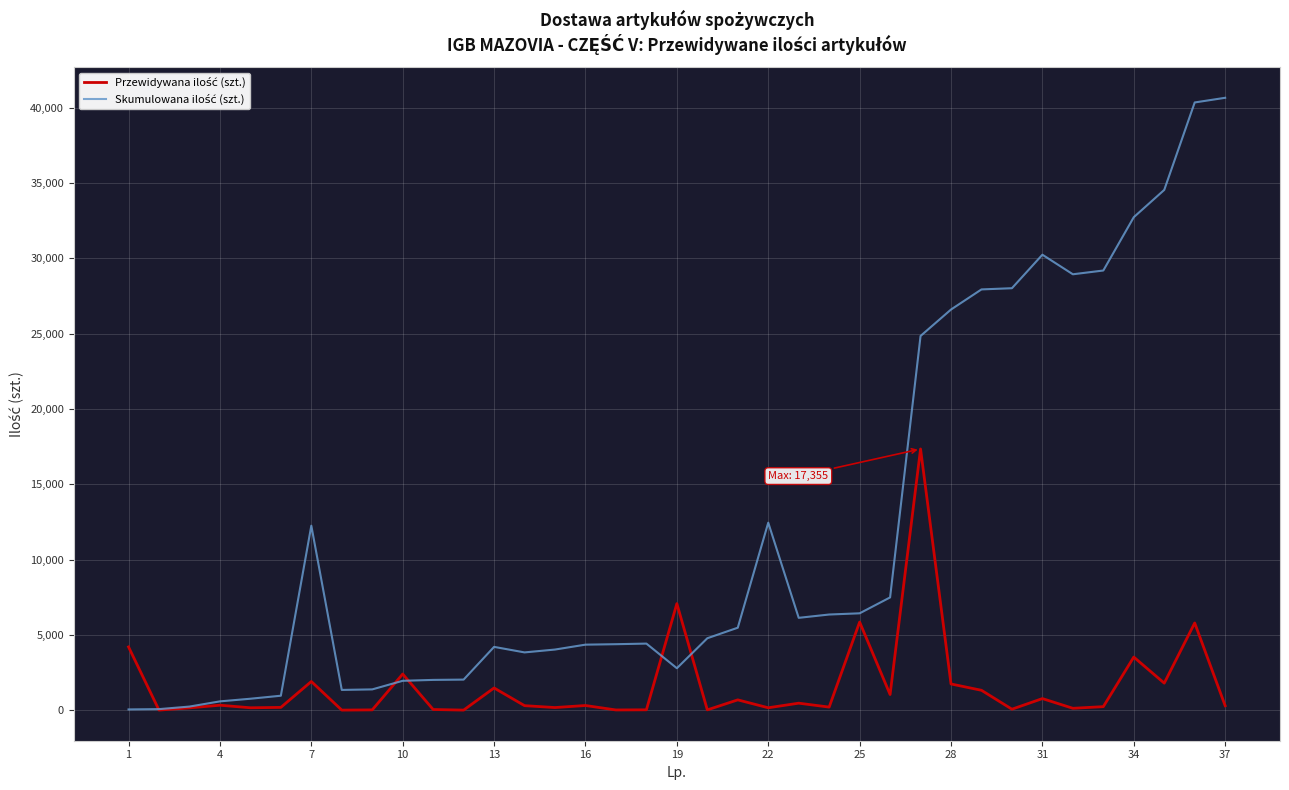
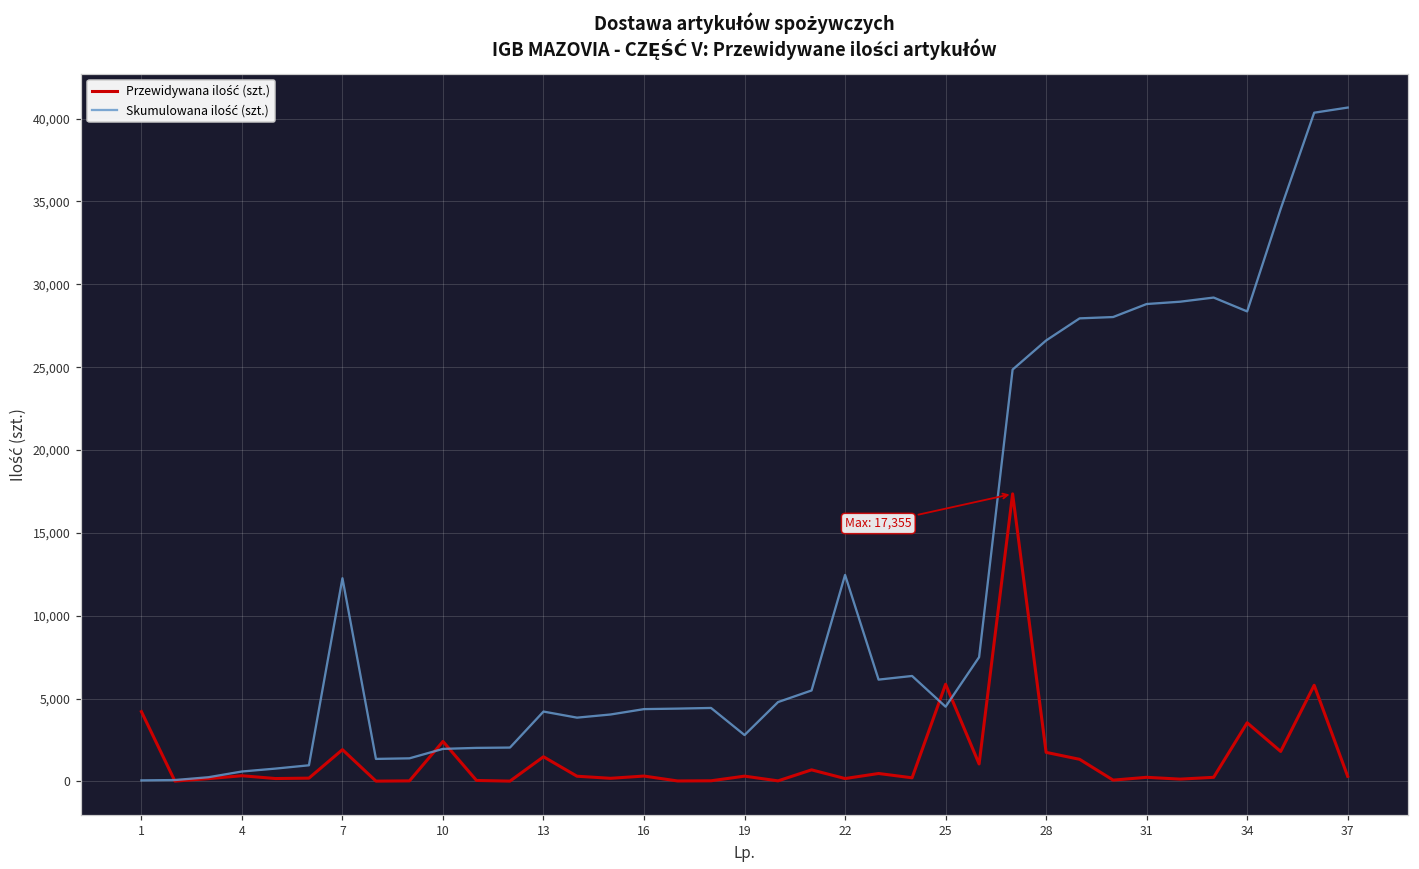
  {
    "Przewidywana ilość (szt.)": {
      "1": "4,200",
      "4": "300",
      "7": "1,900",
      "10": "2,400",
      "13": "1,500",
      "16": "300",
-     "19": "7,100",
+     "19": "300",
      "22": "200",
      "25": "5,900",
      "28": "1,800",
-     "31": "800",
+     "31": "300",
      "34": "3,500",
      "37": "300"
    },
    "Skumulowana ilość (szt.)": {
      "1": "100",
      "4": "600",
      "7": "12,300",
      "10": "2,000",
      "13": "4,200",
      "16": "4,400",
      "19": "2,800",
      "22": "12,500",
-     "25": "6,400",
+     "25": "4,500",
      "28": "26,600",
-     "31": "30,200",
-     "34": "32,700",
+     "31": "28,800",
+     "34": "28,400",
      "37": "40,700"
    }
  }
